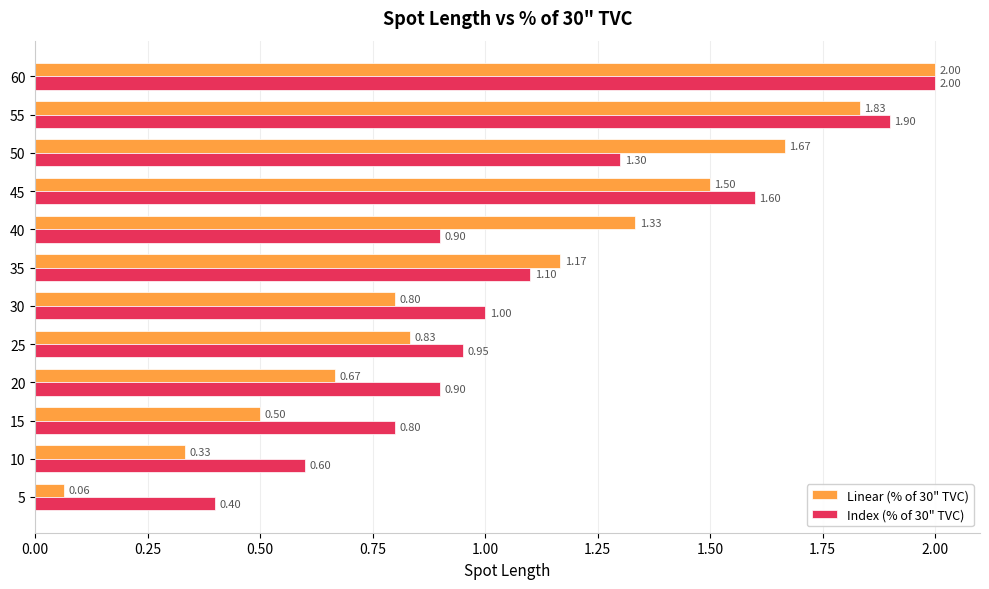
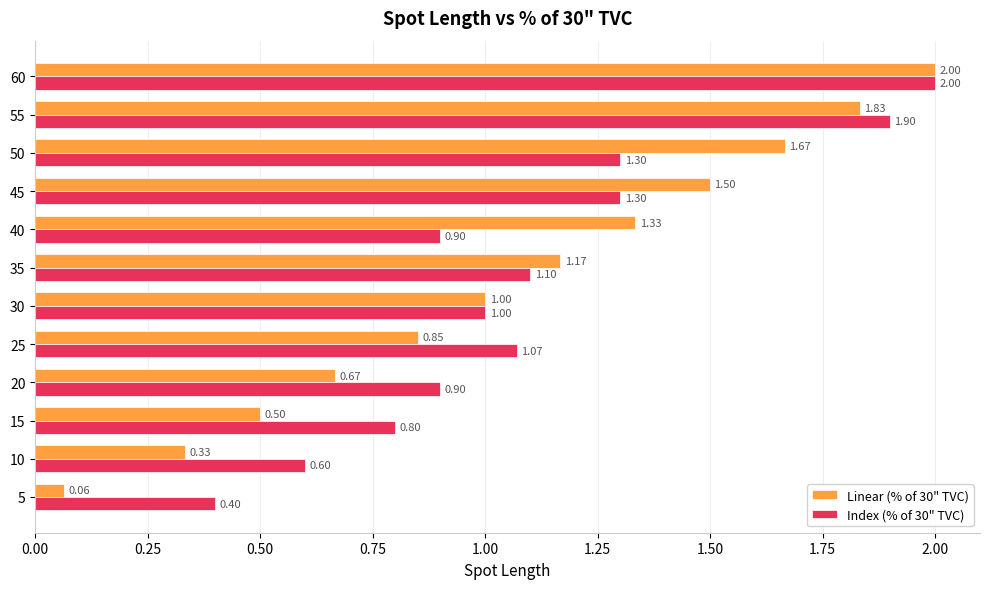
  {
    "Linear (% of 30\" TVC)": {
      "60": 2.00,
      "55": 1.83,
      "50": 1.67,
      "45": 1.50,
      "40": 1.33,
      "35": 1.17,
-     "30": 0.80,
-     "25": 0.83,
+     "30": 1.00,
+     "25": 0.85,
      "20": 0.67,
      "15": 0.50,
      "10": 0.33,
      "5": 0.06
    },
    "Index (% of 30\" TVC)": {
      "60": 2.00,
      "55": 1.90,
      "50": 1.30,
-     "45": 1.60,
+     "45": 1.30,
      "40": 0.90,
      "35": 1.10,
      "30": 1.00,
-     "25": 0.95,
+     "25": 1.07,
      "20": 0.90,
      "15": 0.80,
      "10": 0.60,
      "5": 0.40
    }
  }
